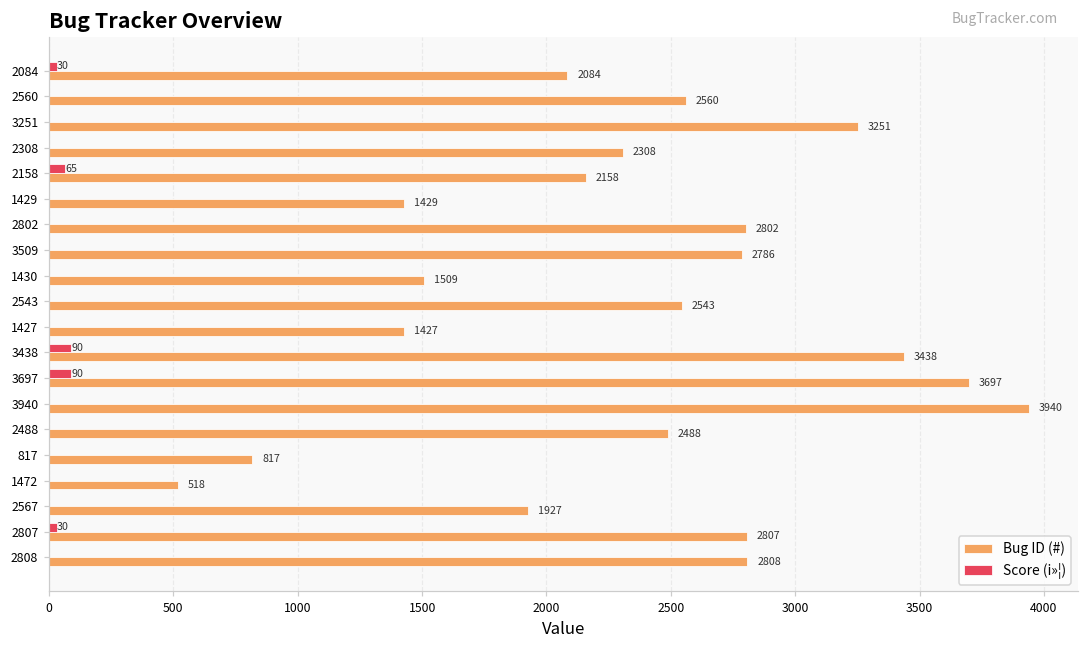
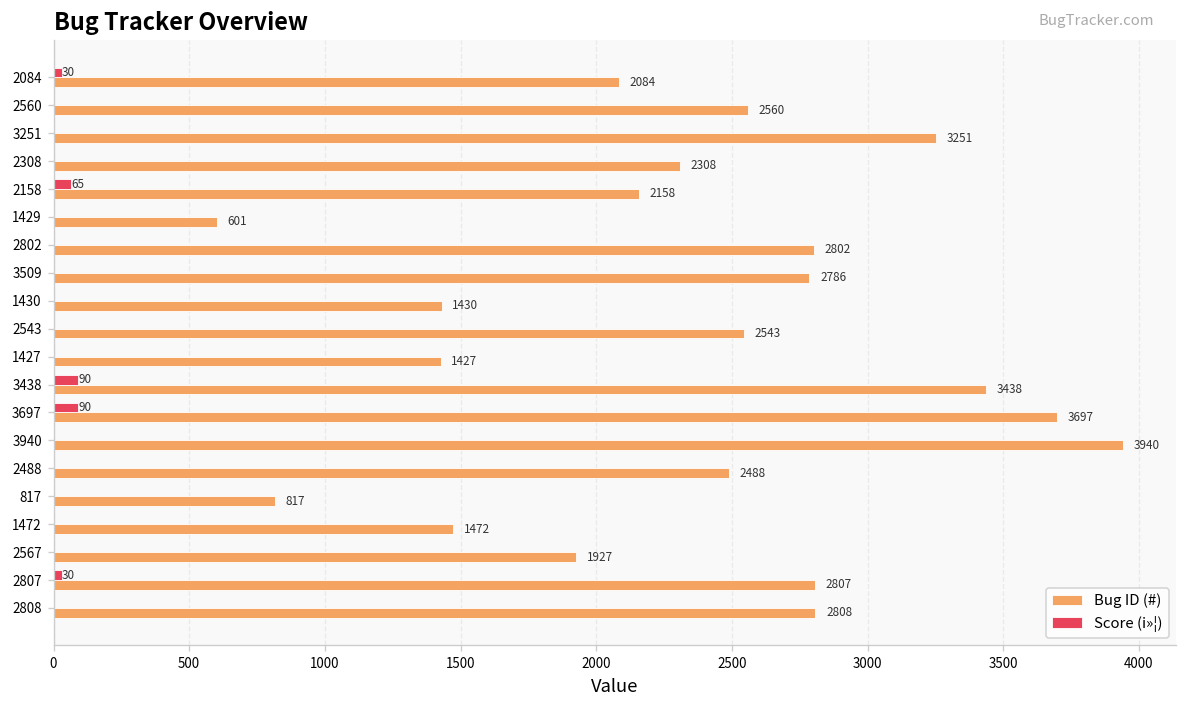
  {
    "Bug ID (#)": {
      "2084": 2084,
      "2560": 2560,
      "3251": 3251,
      "2308": 2308,
      "2158": 2158,
-     "1429": 1429,
+     "1429": 601,
      "2802": 2802,
      "3509": 2786,
-     "1430": 1509,
+     "1430": 1430,
      "2543": 2543,
      "1427": 1427,
      "3438": 3438,
      "3697": 3697,
      "3940": 3940,
      "2488": 2488,
      "817": 817,
-     "1472": 518,
+     "1472": 1472,
      "2567": 1927,
      "2807": 2807,
      "2808": 2808
    },
    "Score (i»¦)": {
      "2084": 30,
      "2158": 65,
      "3438": 90,
      "3697": 90,
      "2807": 30
    }
  }
